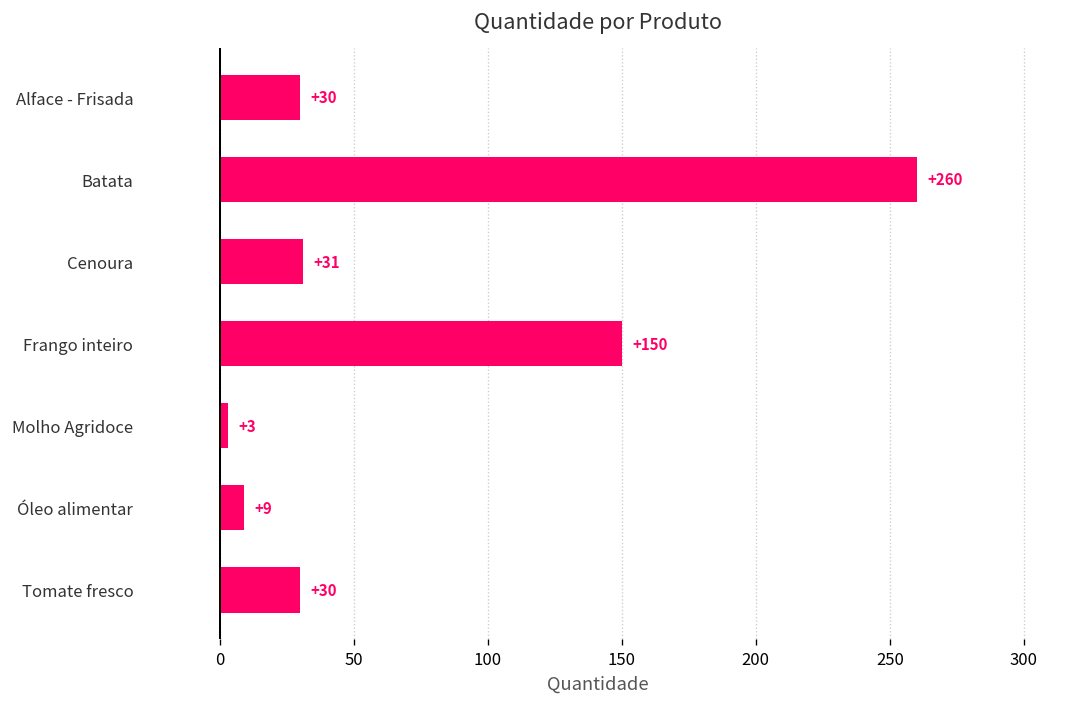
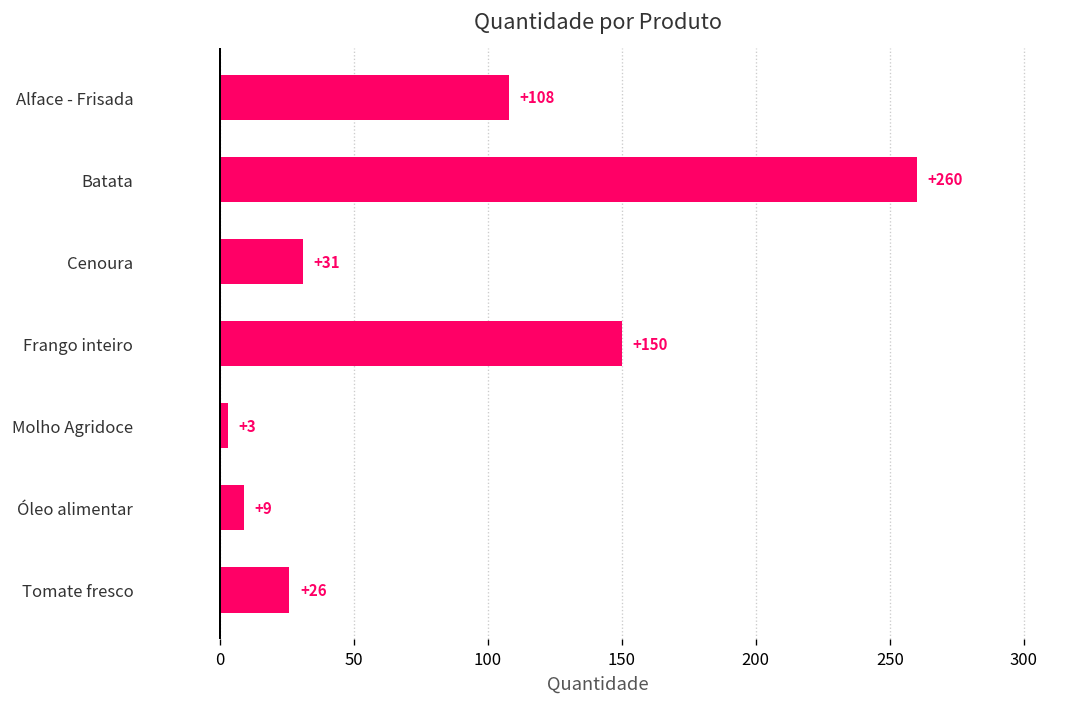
  {
-   "Alface - Frisada": "+30",
+   "Alface - Frisada": "+108",
    "Batata": "+260",
    "Cenoura": "+31",
    "Frango inteiro": "+150",
    "Molho Agridoce": "+3",
    "Óleo alimentar": "+9",
-   "Tomate fresco": "+30"
+   "Tomate fresco": "+26"
  }
